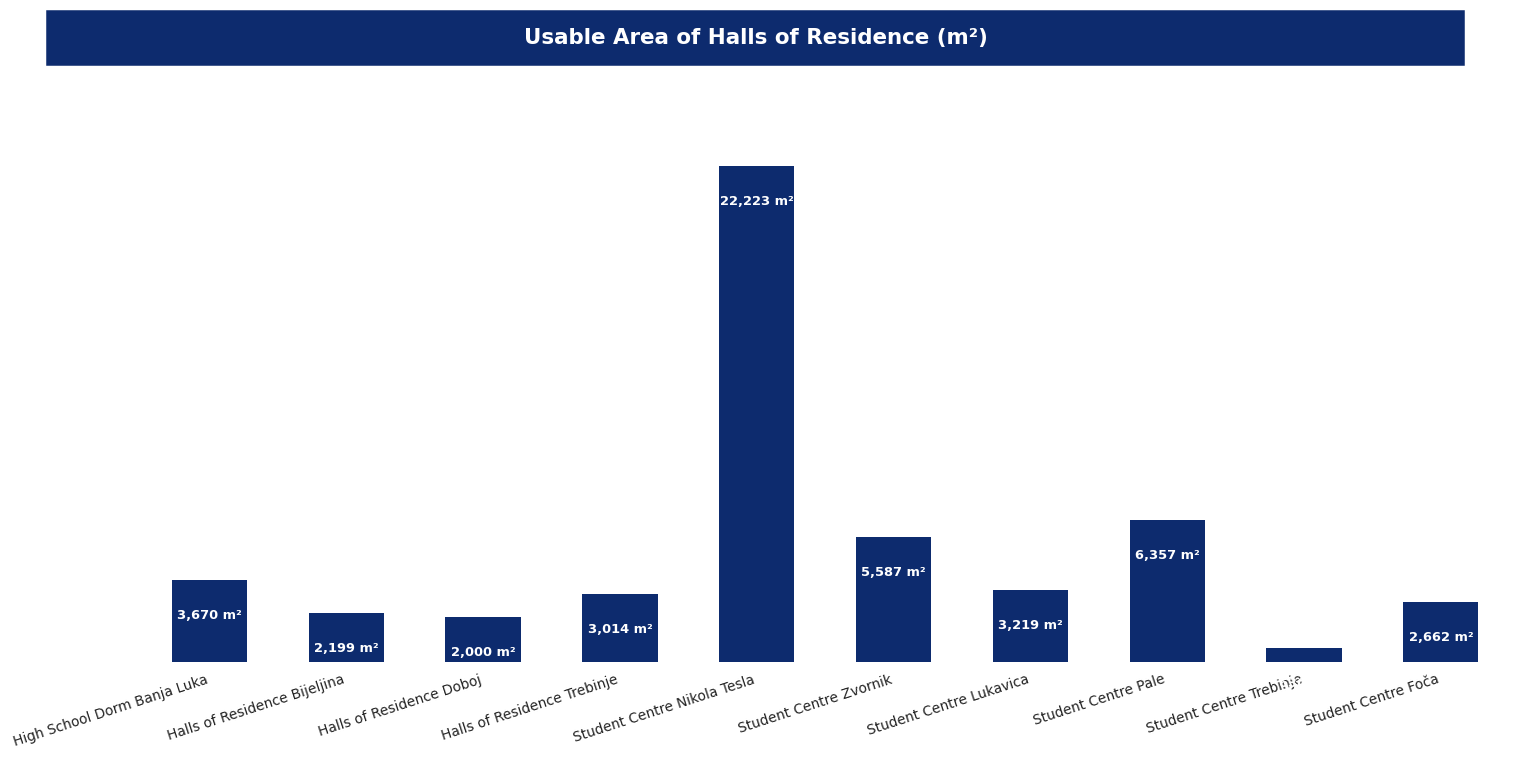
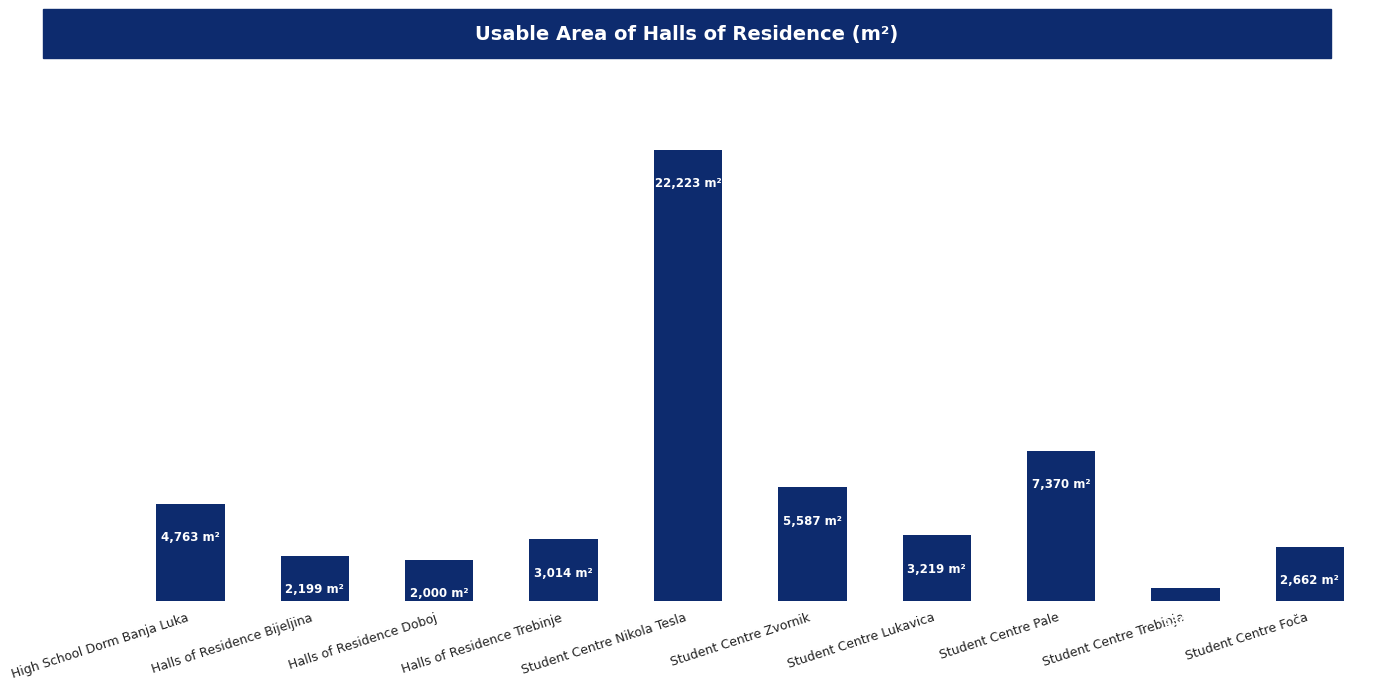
  {
-   "High School Dorm Banja Luka": "3,670",
+   "High School Dorm Banja Luka": "4,763",
    "Halls of Residence Bijeljina": "2,199",
    "Halls of Residence Doboj": "2,000",
    "Halls of Residence Trebinje": "3,014",
    "Student Centre Nikola Tesla": "22,223",
    "Student Centre Zvornik": "5,587",
    "Student Centre Lukavica": "3,219",
-   "Student Centre Pale": "6,357",
+   "Student Centre Pale": "7,370",
    "Student Centre Foča": "2,662"
  }
